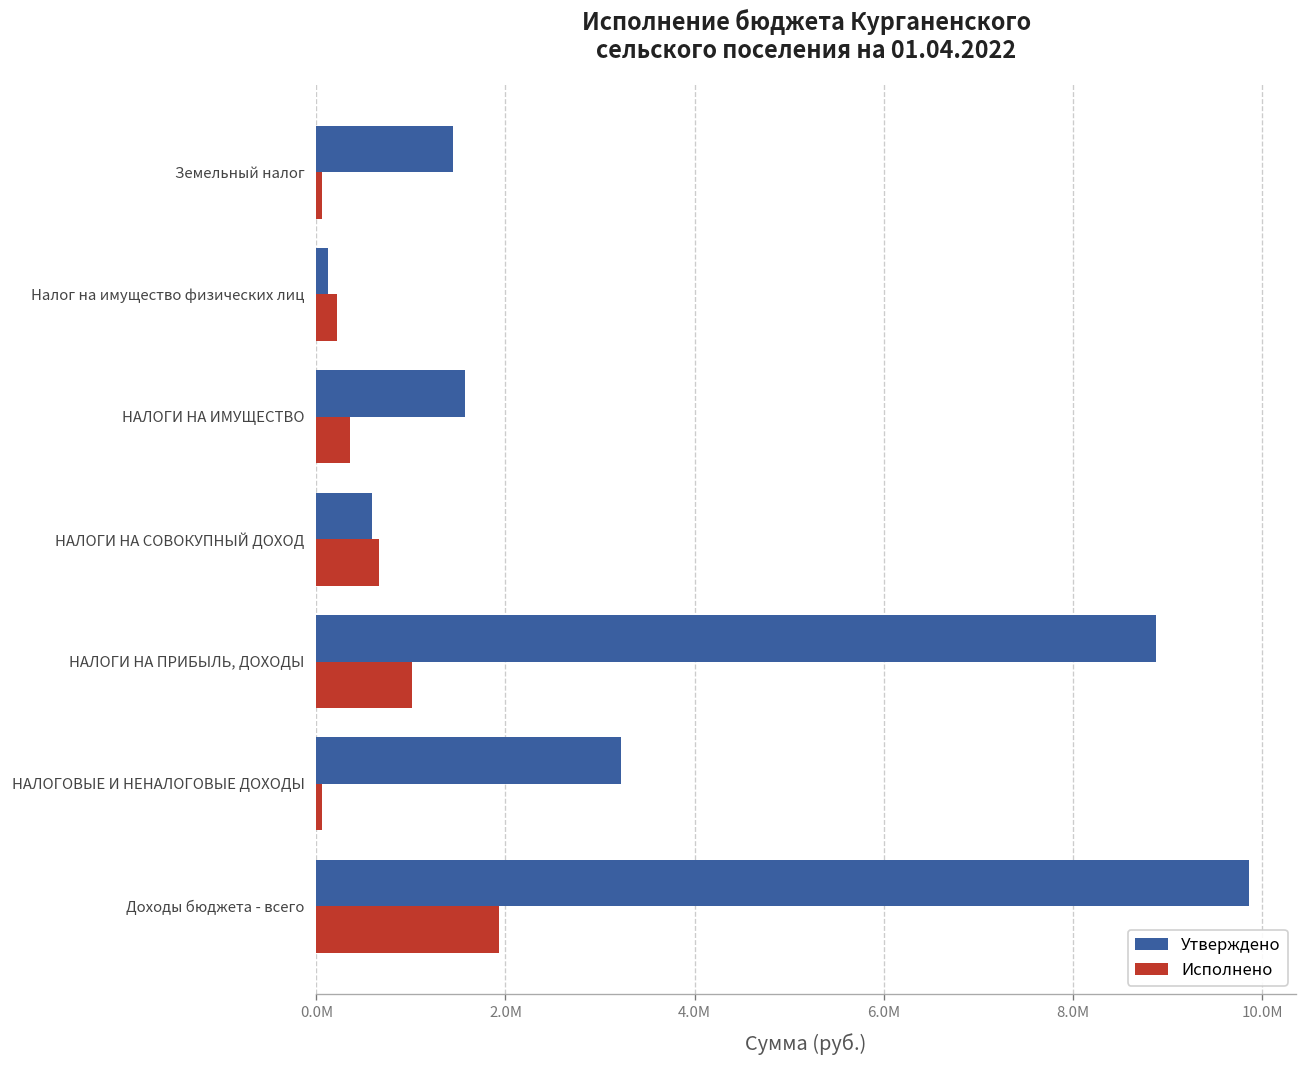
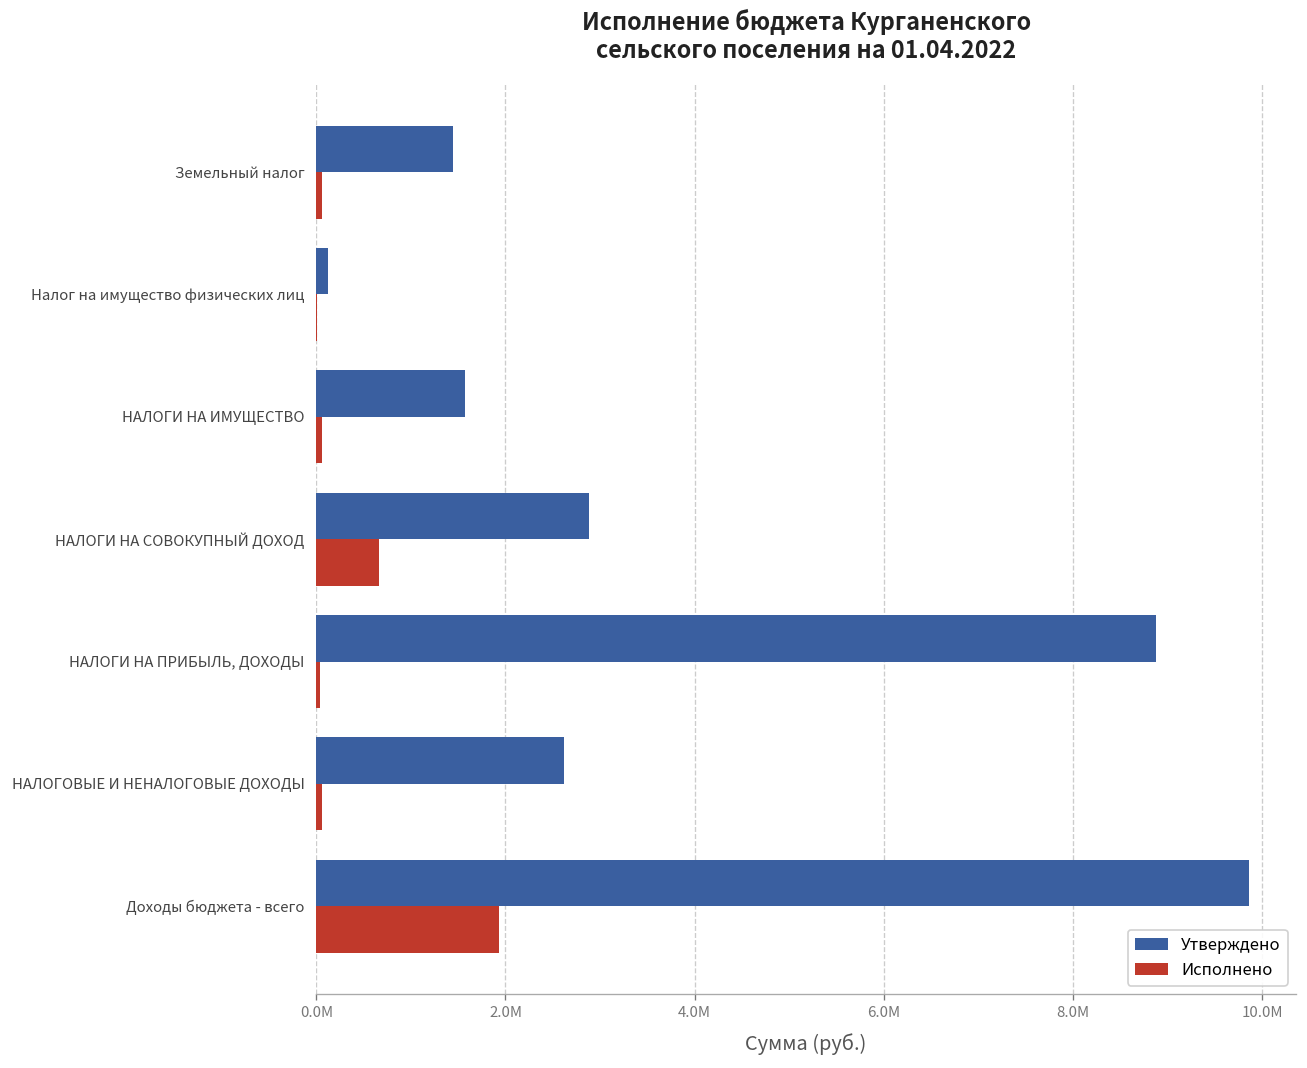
  {
    "Утверждено": {
      "Земельный налог": 1400000,
      "Налог на имущество физических лиц": 100000,
      "НАЛОГИ НА ИМУЩЕСТВО": 1600000,
-     "НАЛОГИ НА СОВОКУПНЫЙ ДОХОД": 600000,
+     "НАЛОГИ НА СОВОКУПНЫЙ ДОХОД": 2900000,
      "НАЛОГИ НА ПРИБЫЛЬ, ДОХОДЫ": 8900000,
-     "НАЛОГОВЫЕ И НЕНАЛОГОВЫЕ ДОХОДЫ": 3200000,
+     "НАЛОГОВЫЕ И НЕНАЛОГОВЫЕ ДОХОДЫ": 2600000,
      "Доходы бюджета - всего": 9900000
    },
    "Исполнено": {
      "Земельный налог": 100000,
-     "Налог на имущество физических лиц": 200000,
-     "НАЛОГИ НА ИМУЩЕСТВО": 400000,
+     "Налог на имущество физических лиц": 0,
+     "НАЛОГИ НА ИМУЩЕСТВО": 100000,
      "НАЛОГИ НА СОВОКУПНЫЙ ДОХОД": 700000,
-     "НАЛОГИ НА ПРИБЫЛЬ, ДОХОДЫ": 1000000,
+     "НАЛОГИ НА ПРИБЫЛЬ, ДОХОДЫ": 0,
      "НАЛОГОВЫЕ И НЕНАЛОГОВЫЕ ДОХОДЫ": 100000,
      "Доходы бюджета - всего": 1900000
    }
  }
